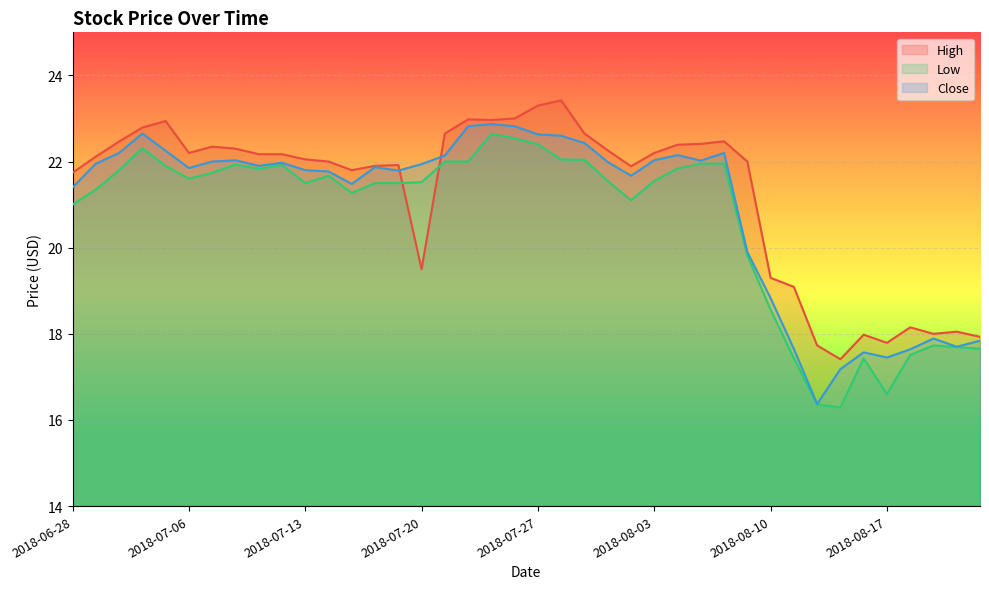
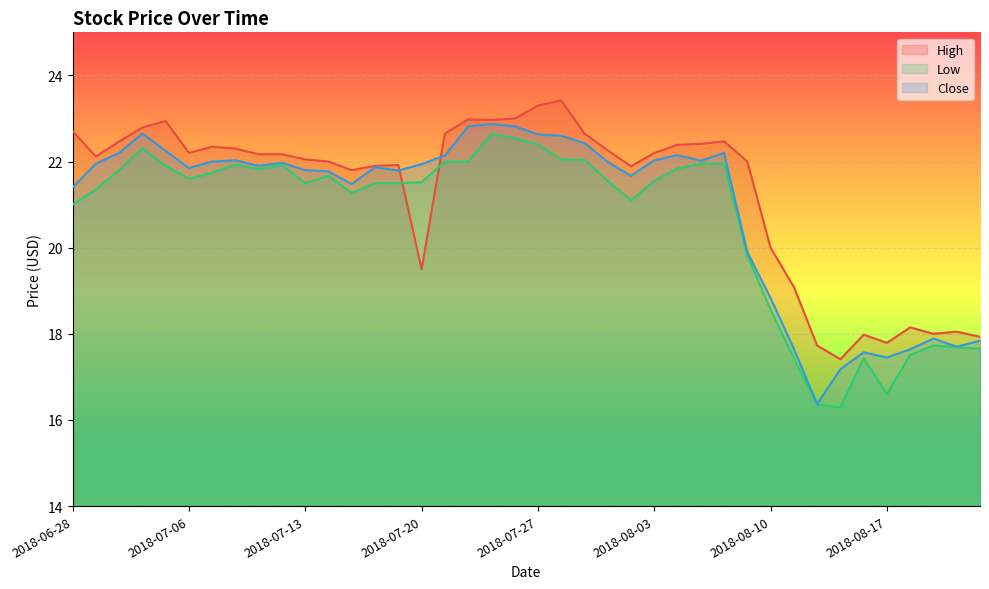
  {
    "High": {
-     "2018-06-28": 21.7,
+     "2018-06-28": 22.7,
      "2018-07-06": 22.2,
      "2018-07-13": 22.0,
      "2018-07-20": 19.5,
      "2018-07-27": 23.3,
      "2018-08-03": 22.2,
-     "2018-08-10": 19.3,
+     "2018-08-10": 20.0,
      "2018-08-17": 17.8
    }
  }
